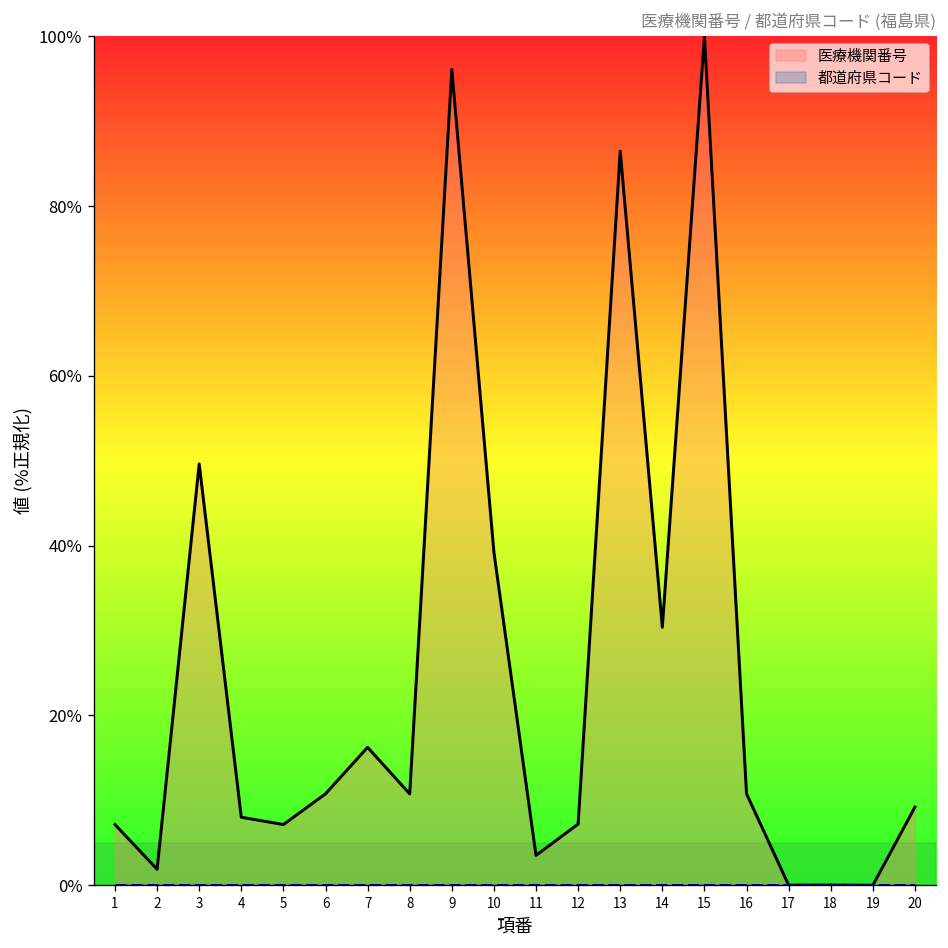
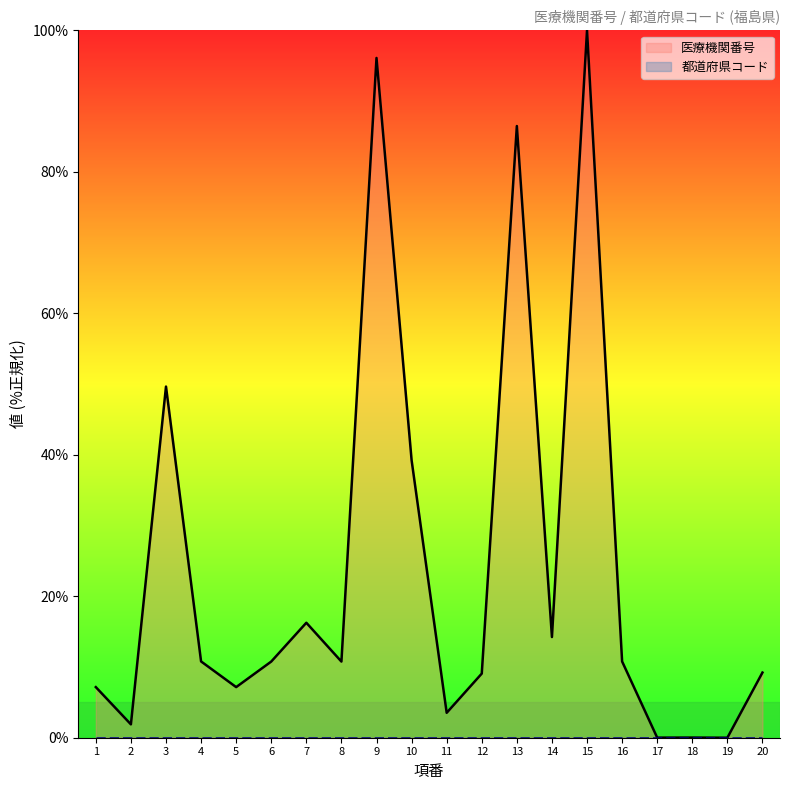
  {
    "医療機関番号": {
      "1": "7%",
      "3": "50%",
-     "4": "8%",
+     "4": "11%",
      "5": "7%",
      "6": "11%",
      "7": "16%",
      "8": "11%",
      "9": "96%",
      "10": "39%",
-     "12": "7%",
+     "12": "9%",
      "13": "86%",
-     "14": "30%",
+     "14": "14%",
      "15": "100%",
      "16": "11%",
      "20": "9%"
    }
  }
